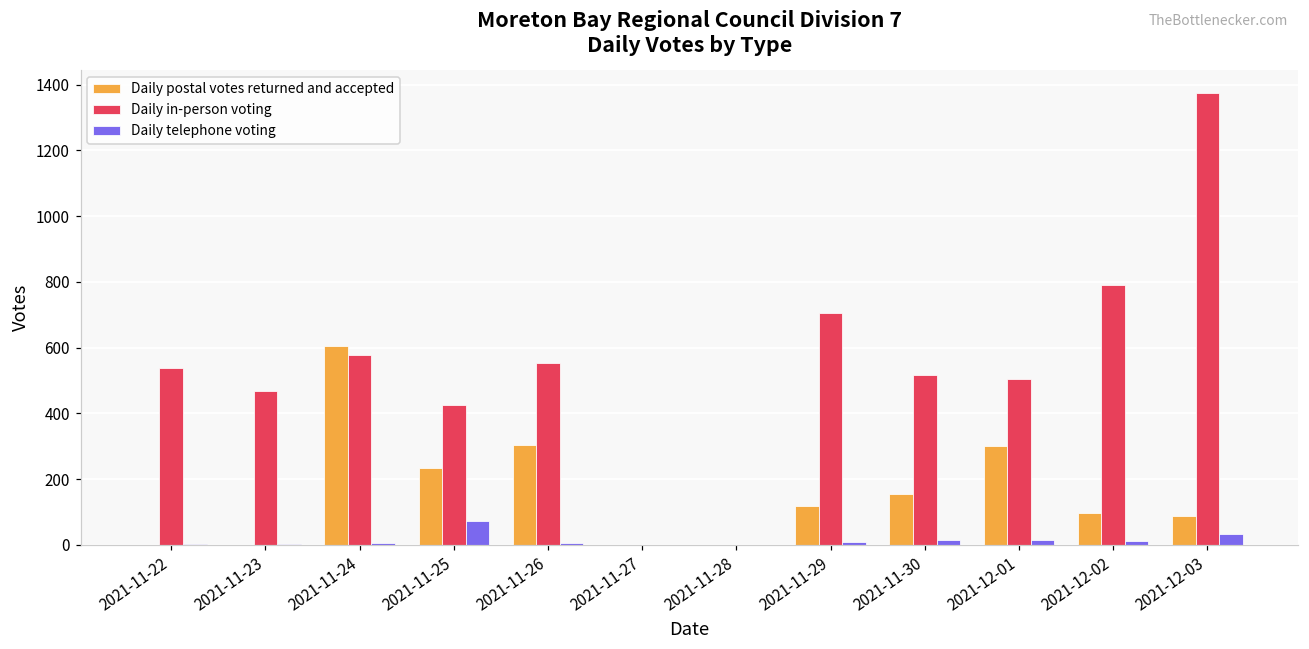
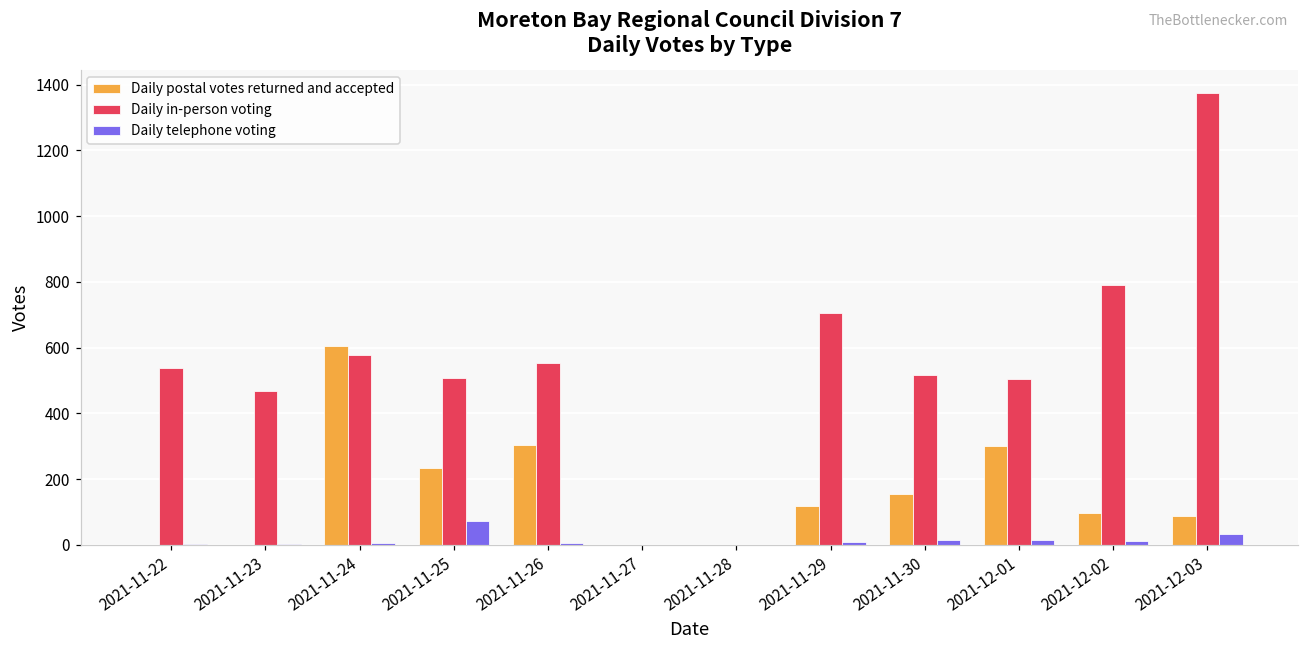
  {
    "Daily postal votes returned and accepted": {
      "2021-11-22": 0,
      "2021-11-23": 0,
      "2021-11-24": 610,
      "2021-11-25": 230,
      "2021-11-26": 310,
      "2021-11-27": 0,
      "2021-11-28": 0,
      "2021-11-29": 120,
      "2021-11-30": 160,
      "2021-12-01": 300,
      "2021-12-02": 100,
      "2021-12-03": 90
    },
    "Daily in-person voting": {
      "2021-11-22": 540,
      "2021-11-23": 470,
      "2021-11-24": 580,
-     "2021-11-25": 430,
+     "2021-11-25": 510,
      "2021-11-26": 550,
      "2021-11-27": 0,
      "2021-11-28": 0,
      "2021-11-29": 700,
      "2021-11-30": 520,
      "2021-12-01": 510,
      "2021-12-02": 790,
      "2021-12-03": 1380
    },
    "Daily telephone voting": {
      "2021-11-25": 70,
      "2021-11-27": 0,
      "2021-11-28": 0,
      "2021-11-30": 10,
      "2021-12-01": 10,
      "2021-12-02": 10,
      "2021-12-03": 30
    }
  }
